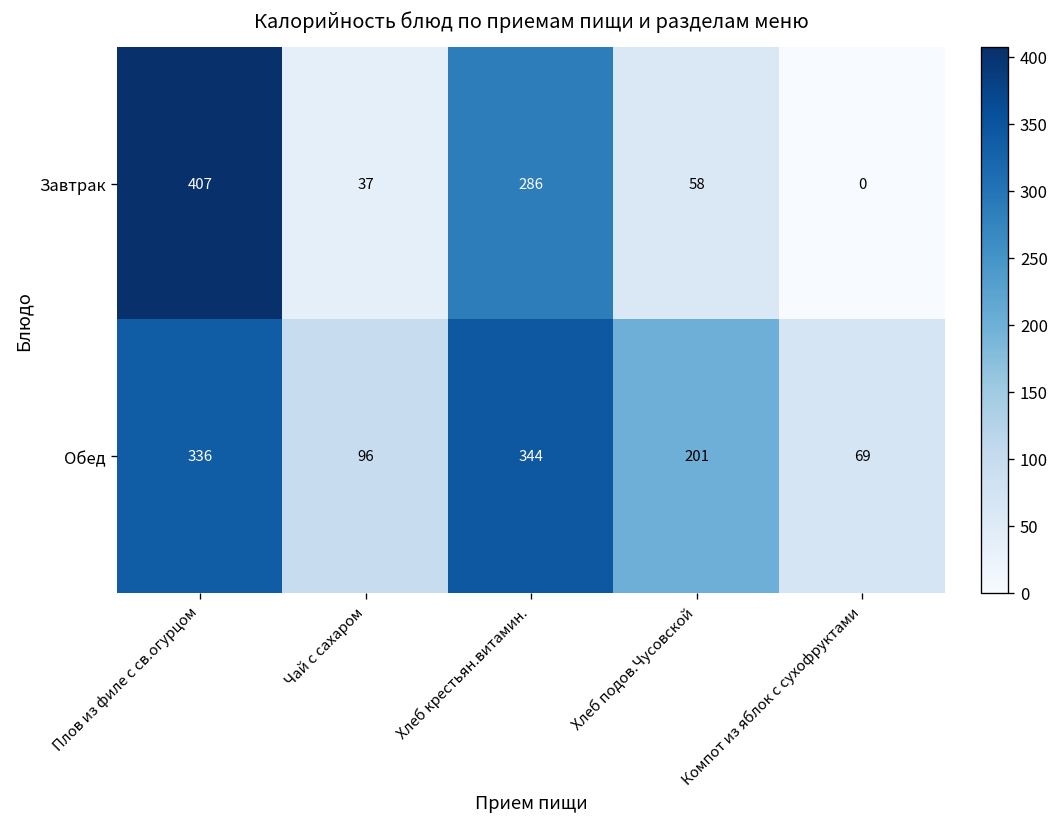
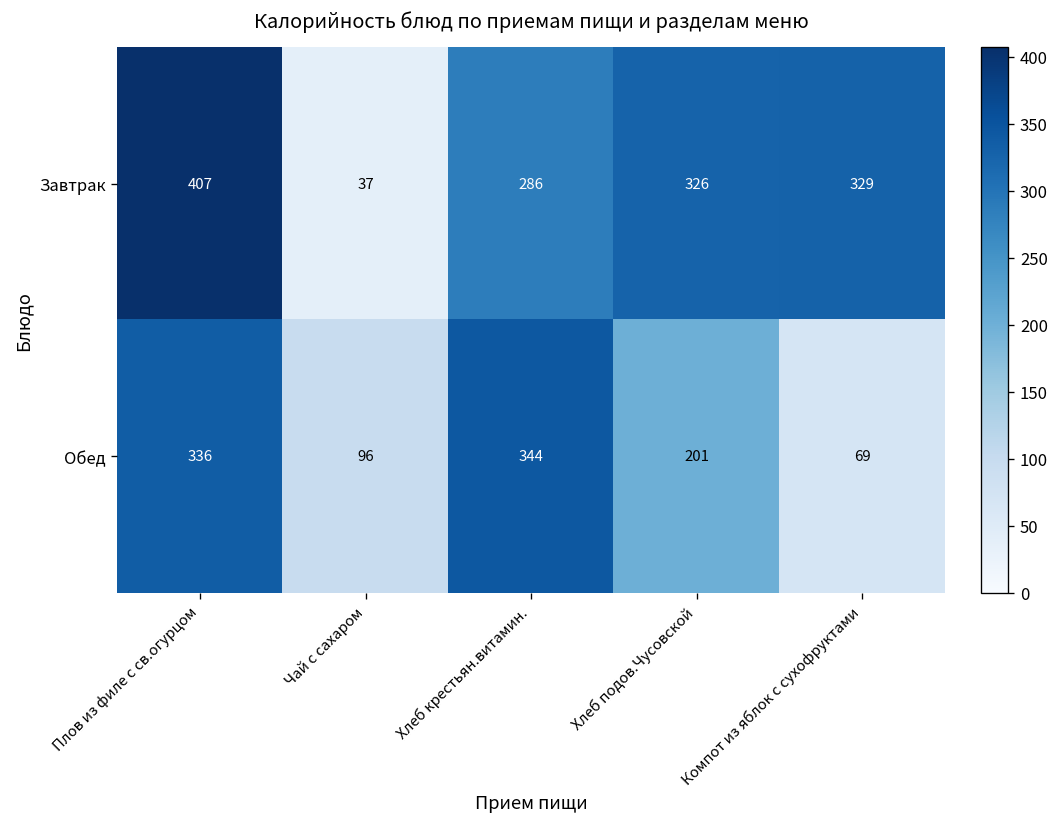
  {
    "Завтрак": {
      "Плов из филе с св.огурцом": 407,
      "Чай с сахаром": 37,
      "Хлеб крестьян.витамин.": 286,
-     "Хлеб подов.Чусовской": 58,
-     "Компот из яблок с сухофруктами": 0
+     "Хлеб подов.Чусовской": 326,
+     "Компот из яблок с сухофруктами": 329
    },
    "Обед": {
      "Плов из филе с св.огурцом": 336,
      "Чай с сахаром": 96,
      "Хлеб крестьян.витамин.": 344,
      "Хлеб подов.Чусовской": 201,
      "Компот из яблок с сухофруктами": 69
    }
  }
